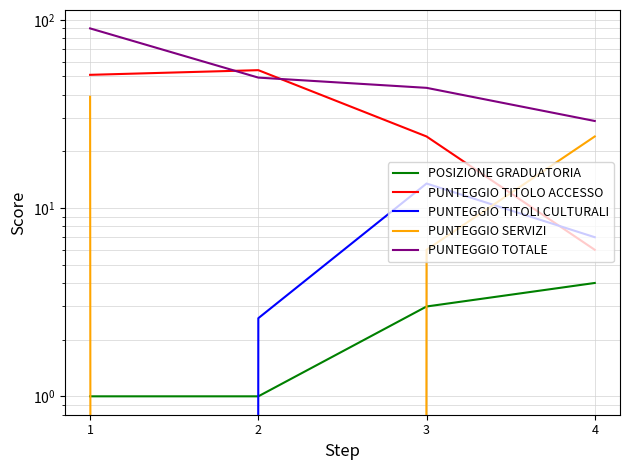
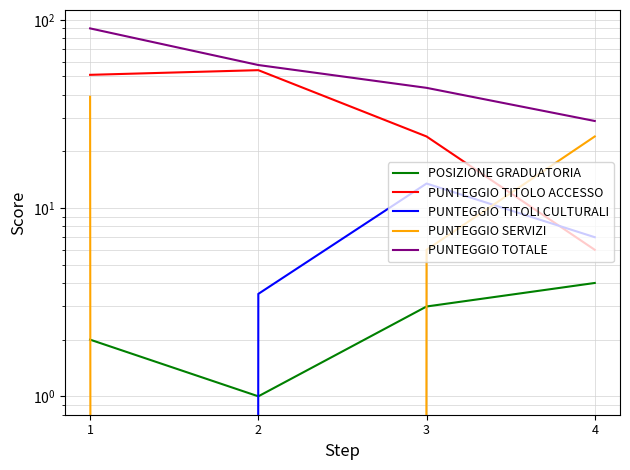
  {
    "POSIZIONE GRADUATORIA": {
-     "1": 1,
+     "1": 2,
      "2": 1,
      "3": 3,
      "4": 4
    },
    "PUNTEGGIO TITOLO ACCESSO": {
      "1": 51,
      "2": 54,
      "3": 24
    },
    "PUNTEGGIO TITOLI CULTURALI": {
-     "2": 2.6
+     "2": 3.5
    },
    "PUNTEGGIO SERVIZI": {
      "1": 39,
      "4": 24
    },
    "PUNTEGGIO TOTALE": {
      "1": 90,
-     "2": 49,
+     "2": 58,
      "3": 44,
      "4": 29
    }
  }
